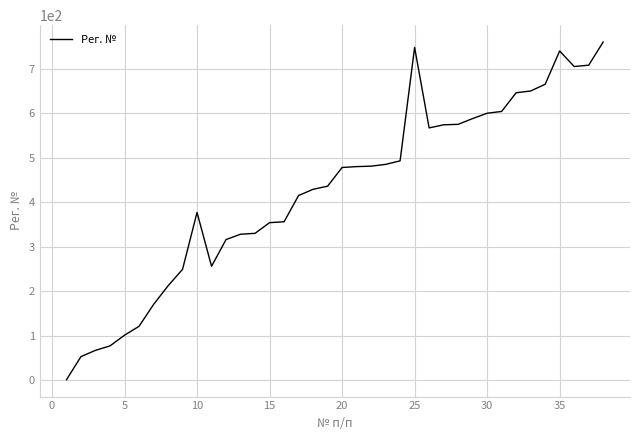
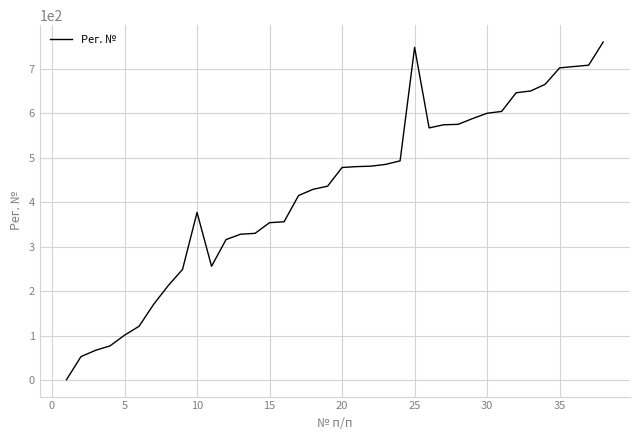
  {
    "5": 100,
    "10": 380,
    "15": 350,
    "20": 480,
    "25": 750,
    "30": 600,
-   "35": 740
+   "35": 700
  }
